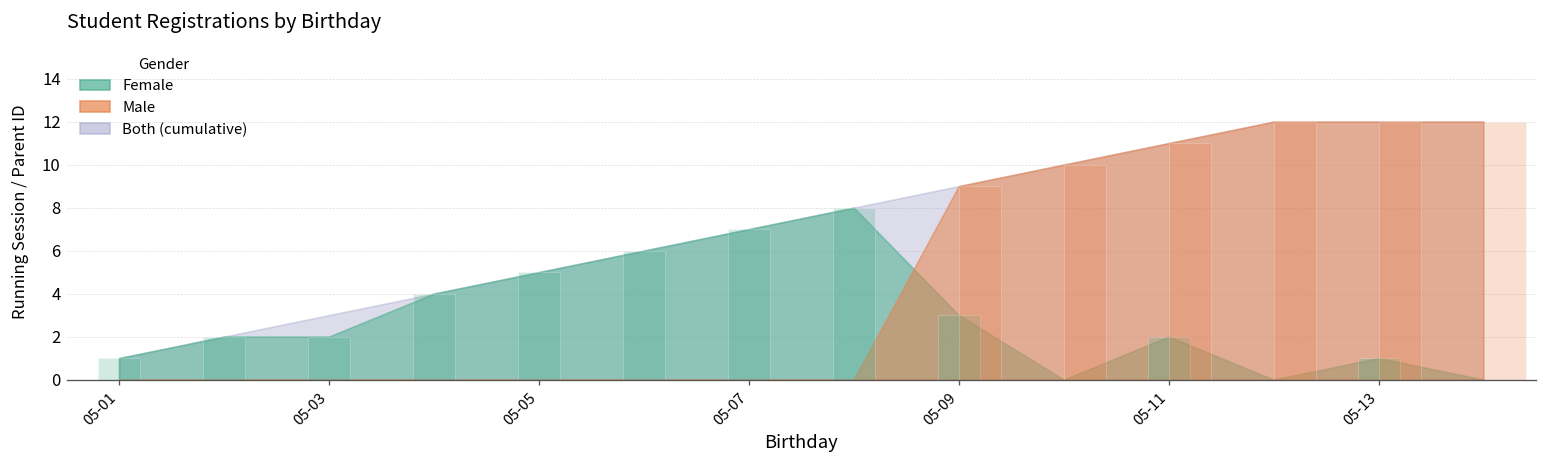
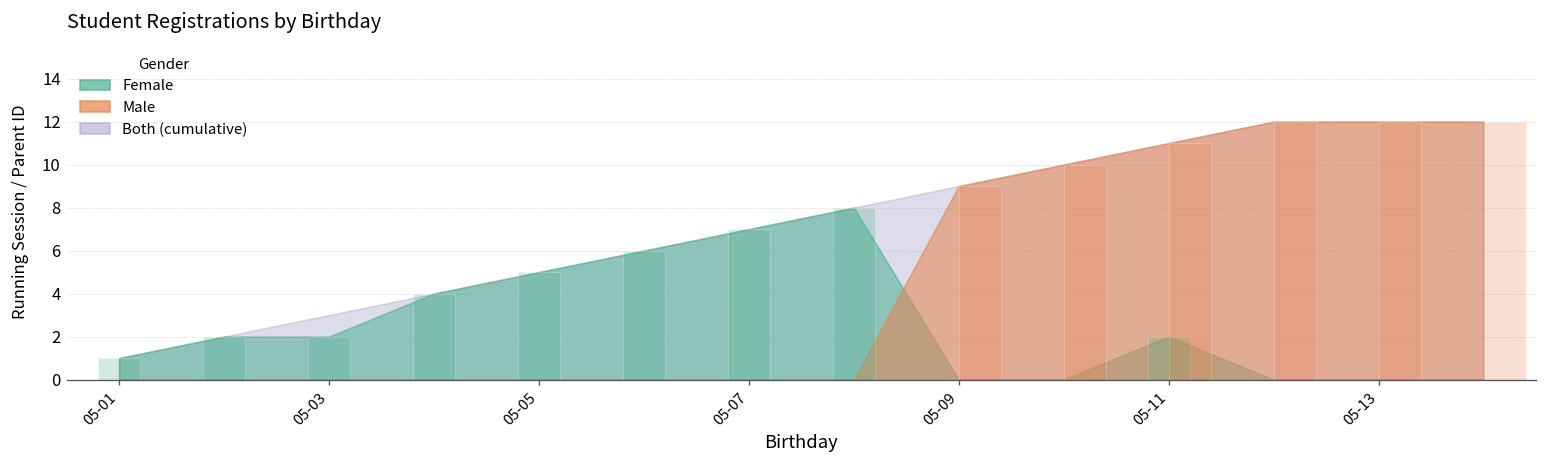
  {
    "Female": {
      "05-01": 1,
      "05-03": 2,
      "05-05": 5,
      "05-07": 7,
-     "05-09": 3,
+     "05-09": 0,
      "05-11": 2,
-     "05-13": 1
+     "05-13": 0
    }
  }
